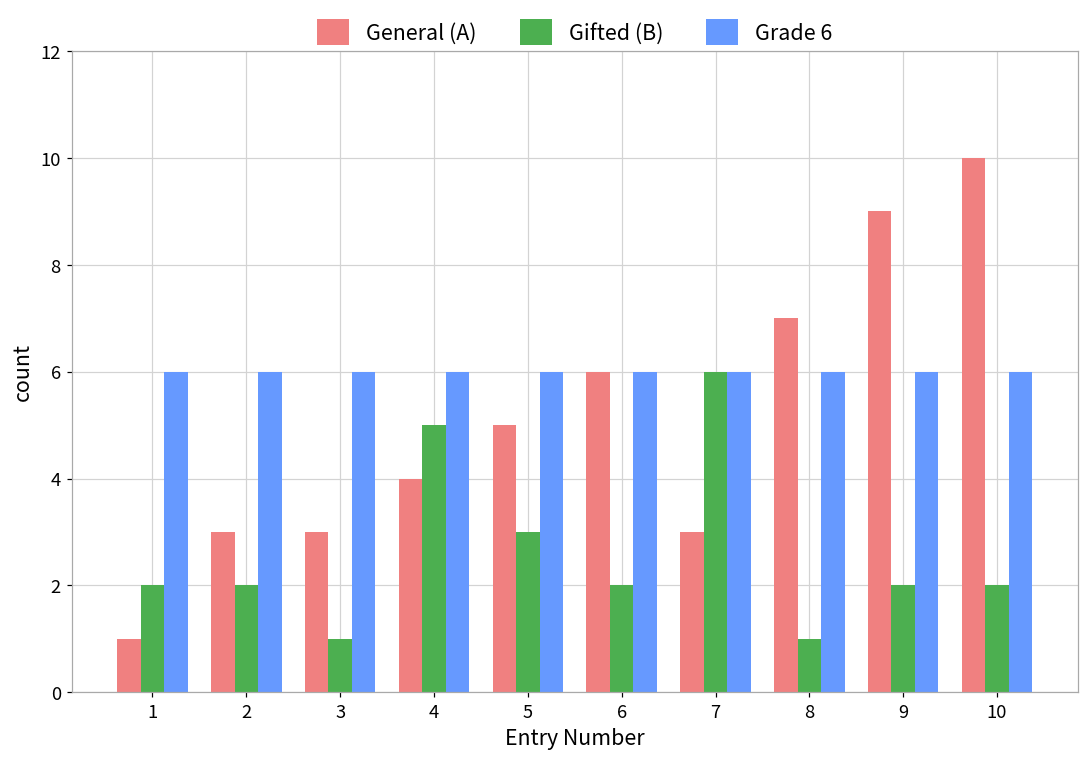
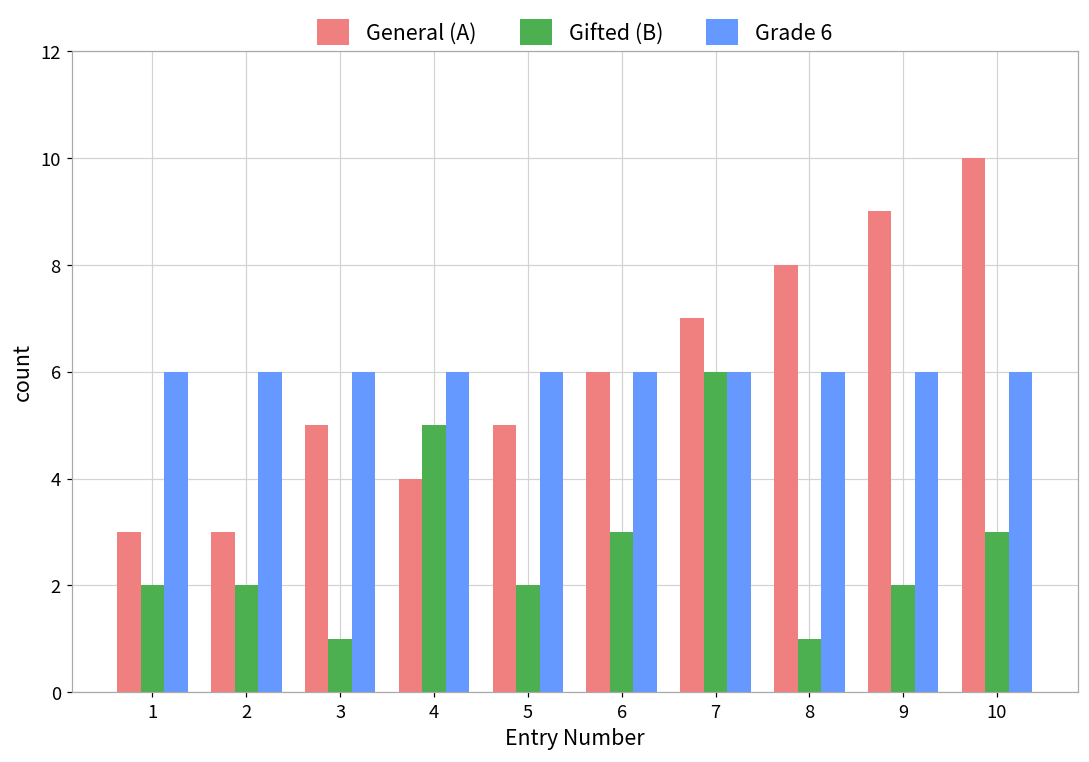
  {
    "General (A)": {
-     "1": 1,
+     "1": 3,
      "2": 3,
-     "3": 3,
+     "3": 5,
      "4": 4,
      "5": 5,
      "6": 6,
-     "7": 3,
-     "8": 7,
+     "7": 7,
+     "8": 8,
      "9": 9,
      "10": 10
    },
    "Gifted (B)": {
      "1": 2,
      "2": 2,
      "3": 1,
      "4": 5,
-     "5": 3,
-     "6": 2,
+     "5": 2,
+     "6": 3,
      "7": 6,
      "8": 1,
      "9": 2,
-     "10": 2
+     "10": 3
    },
    "Grade 6": {
      "1": 6,
      "2": 6,
      "3": 6,
      "4": 6,
      "5": 6,
      "6": 6,
      "7": 6,
      "8": 6,
      "9": 6,
      "10": 6
    }
  }
